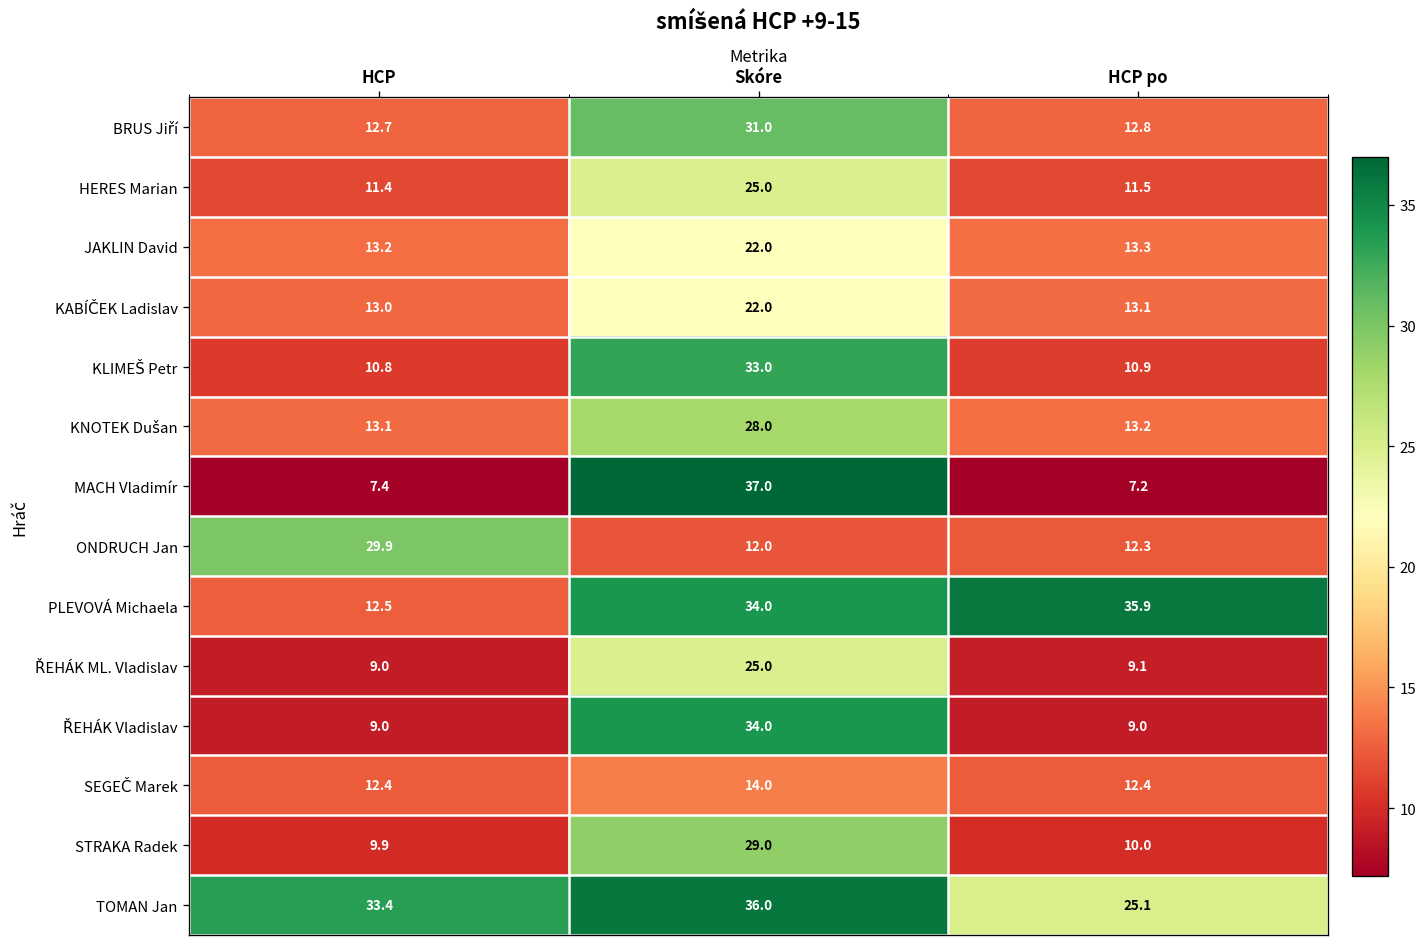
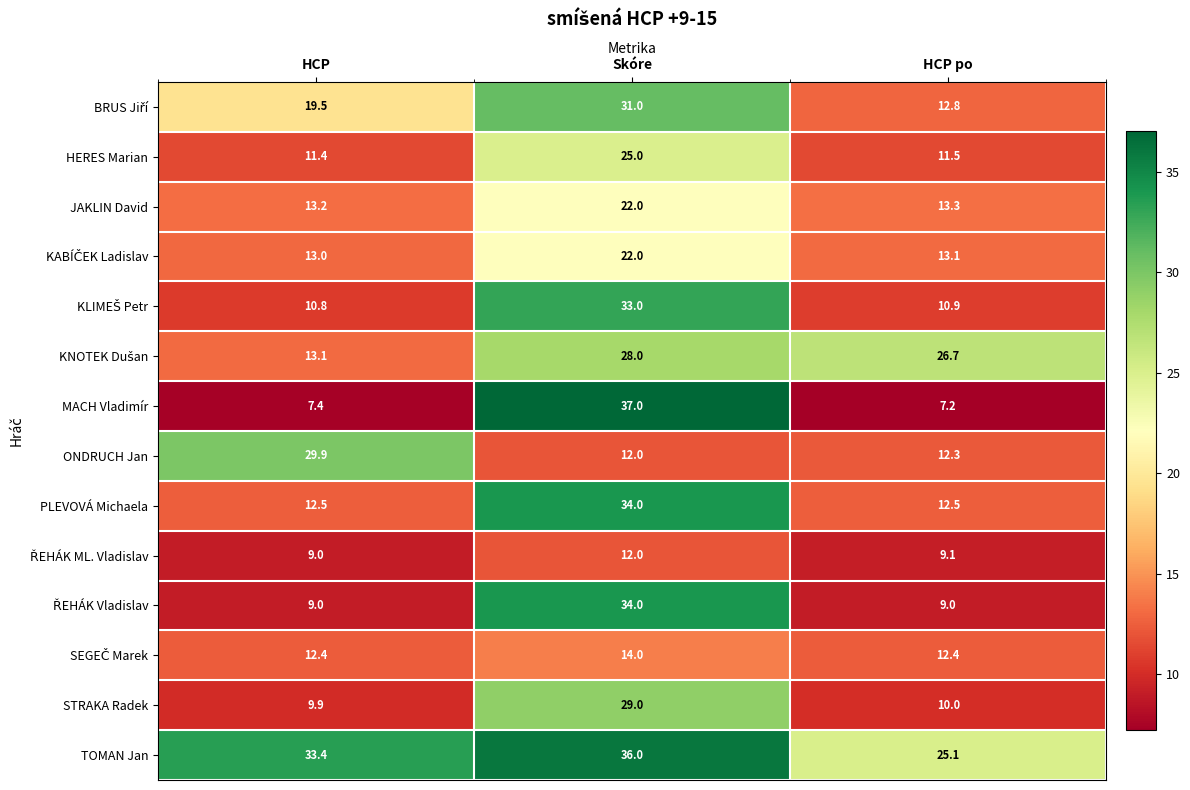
  {
    "BRUS Jiří": {
-     "HCP": 12.7,
+     "HCP": 19.5,
      "Skóre": 31.0,
      "HCP po": 12.8
    },
    "HERES Marian": {
      "HCP": 11.4,
      "Skóre": 25.0,
      "HCP po": 11.5
    },
    "JAKLIN David": {
      "HCP": 13.2,
      "Skóre": 22.0,
      "HCP po": 13.3
    },
    "KABÍČEK Ladislav": {
      "HCP": 13.0,
      "Skóre": 22.0,
      "HCP po": 13.1
    },
    "KLIMEŠ Petr": {
      "HCP": 10.8,
      "Skóre": 33.0,
      "HCP po": 10.9
    },
    "KNOTEK Dušan": {
      "HCP": 13.1,
      "Skóre": 28.0,
-     "HCP po": 13.2
+     "HCP po": 26.7
    },
    "MACH Vladimír": {
      "HCP": 7.4,
      "Skóre": 37.0,
      "HCP po": 7.2
    },
    "ONDRUCH Jan": {
      "HCP": 29.9,
      "Skóre": 12.0,
      "HCP po": 12.3
    },
    "PLEVOVÁ Michaela": {
      "HCP": 12.5,
      "Skóre": 34.0,
-     "HCP po": 35.9
+     "HCP po": 12.5
    },
    "ŘEHÁK ML. Vladislav": {
      "HCP": 9.0,
-     "Skóre": 25.0,
+     "Skóre": 12.0,
      "HCP po": 9.1
    },
    "ŘEHÁK Vladislav": {
      "HCP": 9.0,
      "Skóre": 34.0,
      "HCP po": 9.0
    },
    "SEGEČ Marek": {
      "HCP": 12.4,
      "Skóre": 14.0,
      "HCP po": 12.4
    },
    "STRAKA Radek": {
      "HCP": 9.9,
      "Skóre": 29.0,
      "HCP po": 10.0
    },
    "TOMAN Jan": {
      "HCP": 33.4,
      "Skóre": 36.0,
      "HCP po": 25.1
    }
  }
